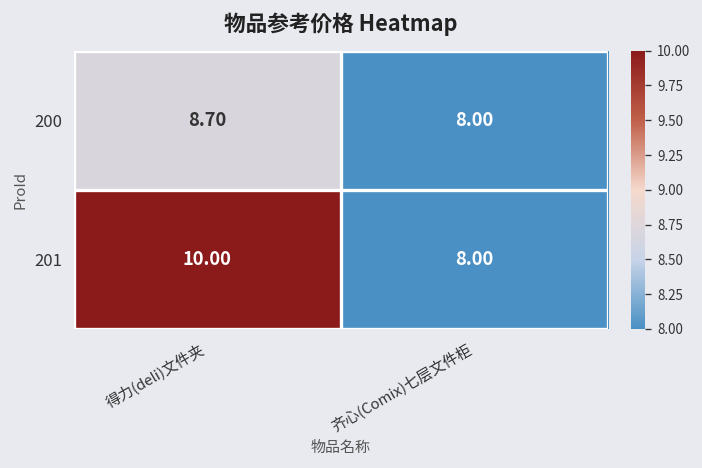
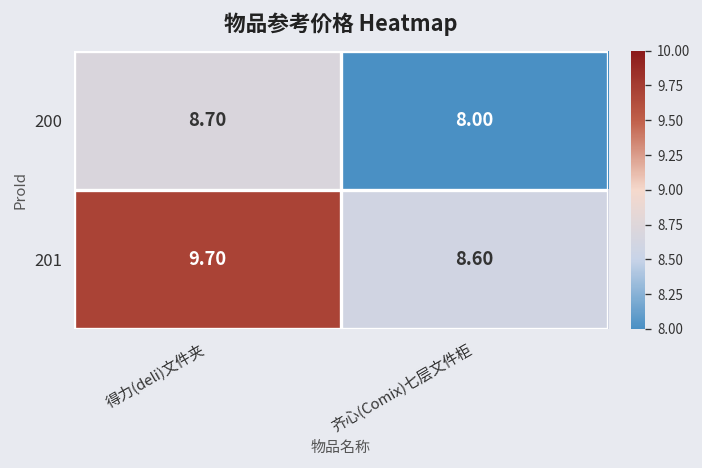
  {
    "200": {
      "得力(deli)文件夹": 8.70,
      "齐心(Comix)七层文件柜": 8.00
    },
    "201": {
-     "得力(deli)文件夹": 10.00,
-     "齐心(Comix)七层文件柜": 8.00
+     "得力(deli)文件夹": 9.70,
+     "齐心(Comix)七层文件柜": 8.60
    }
  }
